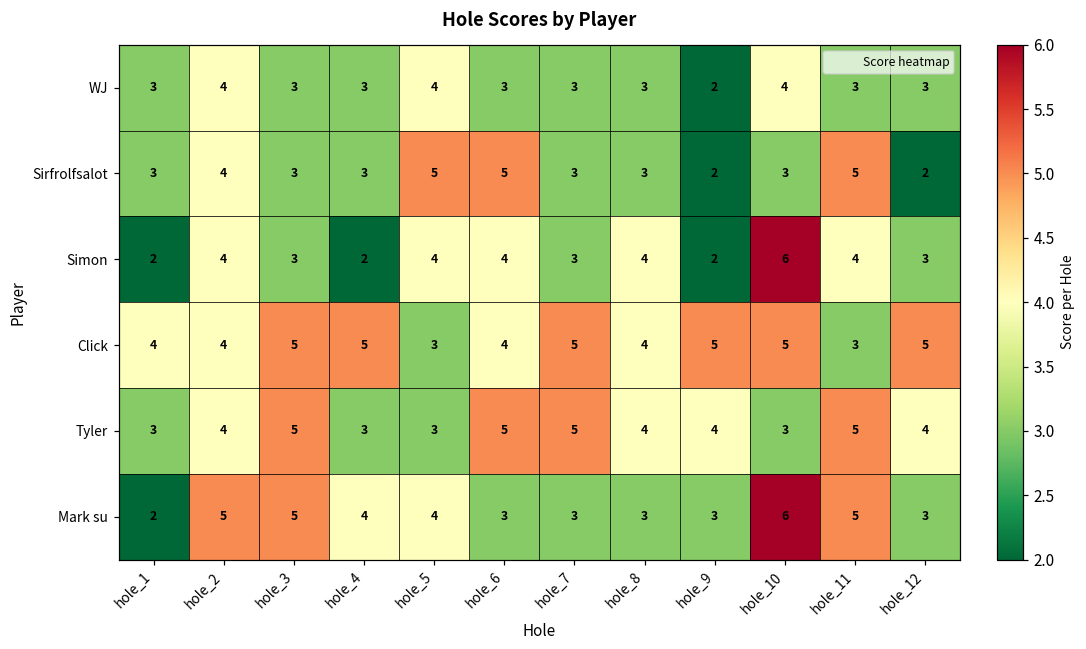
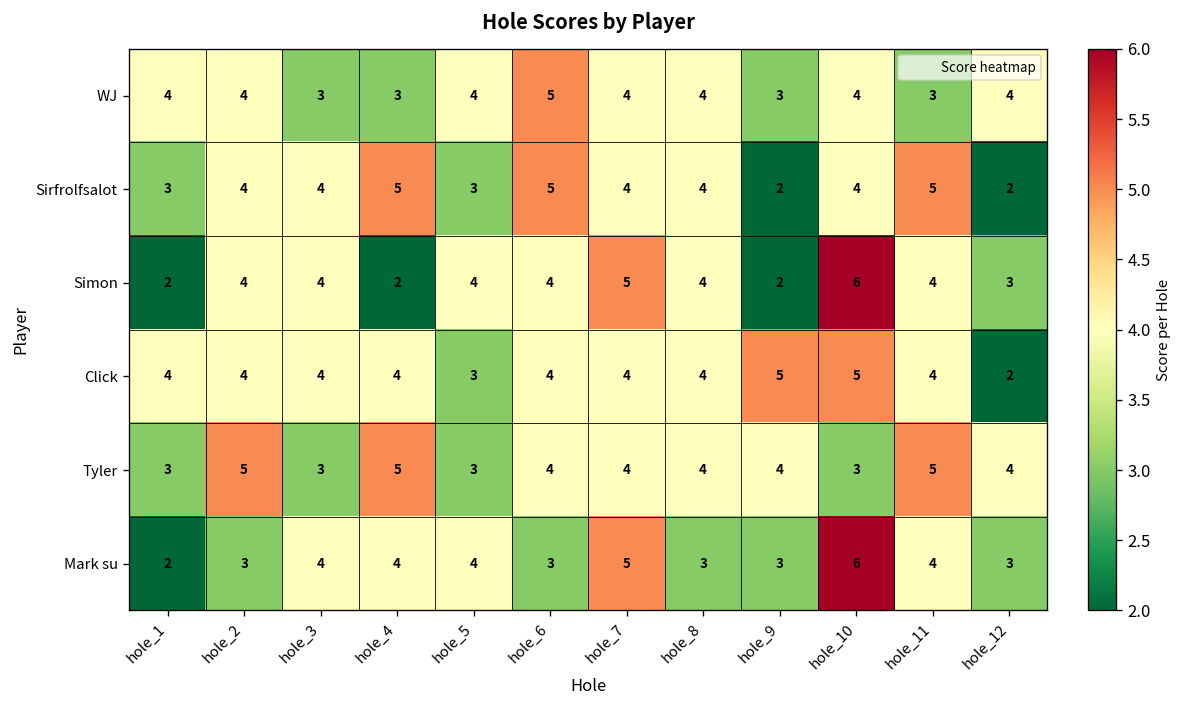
  {
    "WJ": {
-     "hole_1": 3,
+     "hole_1": 4,
      "hole_2": 4,
      "hole_3": 3,
      "hole_4": 3,
      "hole_5": 4,
-     "hole_6": 3,
-     "hole_7": 3,
-     "hole_8": 3,
-     "hole_9": 2,
+     "hole_6": 5,
+     "hole_7": 4,
+     "hole_8": 4,
+     "hole_9": 3,
      "hole_10": 4,
      "hole_11": 3,
-     "hole_12": 3
+     "hole_12": 4
    },
    "Sirfrolfsalot": {
      "hole_1": 3,
      "hole_2": 4,
-     "hole_3": 3,
-     "hole_4": 3,
-     "hole_5": 5,
+     "hole_3": 4,
+     "hole_4": 5,
+     "hole_5": 3,
      "hole_6": 5,
-     "hole_7": 3,
-     "hole_8": 3,
+     "hole_7": 4,
+     "hole_8": 4,
      "hole_9": 2,
-     "hole_10": 3,
+     "hole_10": 4,
      "hole_11": 5,
      "hole_12": 2
    },
    "Simon": {
      "hole_1": 2,
      "hole_2": 4,
-     "hole_3": 3,
+     "hole_3": 4,
      "hole_4": 2,
      "hole_5": 4,
      "hole_6": 4,
-     "hole_7": 3,
+     "hole_7": 5,
      "hole_8": 4,
      "hole_9": 2,
      "hole_10": 6,
      "hole_11": 4,
      "hole_12": 3
    },
    "Click": {
      "hole_1": 4,
      "hole_2": 4,
-     "hole_3": 5,
-     "hole_4": 5,
+     "hole_3": 4,
+     "hole_4": 4,
      "hole_5": 3,
      "hole_6": 4,
-     "hole_7": 5,
+     "hole_7": 4,
      "hole_8": 4,
      "hole_9": 5,
      "hole_10": 5,
-     "hole_11": 3,
-     "hole_12": 5
+     "hole_11": 4,
+     "hole_12": 2
    },
    "Tyler": {
      "hole_1": 3,
-     "hole_2": 4,
-     "hole_3": 5,
-     "hole_4": 3,
+     "hole_2": 5,
+     "hole_3": 3,
+     "hole_4": 5,
      "hole_5": 3,
-     "hole_6": 5,
-     "hole_7": 5,
+     "hole_6": 4,
+     "hole_7": 4,
      "hole_8": 4,
      "hole_9": 4,
      "hole_10": 3,
      "hole_11": 5,
      "hole_12": 4
    },
    "Mark su": {
      "hole_1": 2,
-     "hole_2": 5,
-     "hole_3": 5,
+     "hole_2": 3,
+     "hole_3": 4,
      "hole_4": 4,
      "hole_5": 4,
      "hole_6": 3,
-     "hole_7": 3,
+     "hole_7": 5,
      "hole_8": 3,
      "hole_9": 3,
      "hole_10": 6,
-     "hole_11": 5,
+     "hole_11": 4,
      "hole_12": 3
    }
  }
